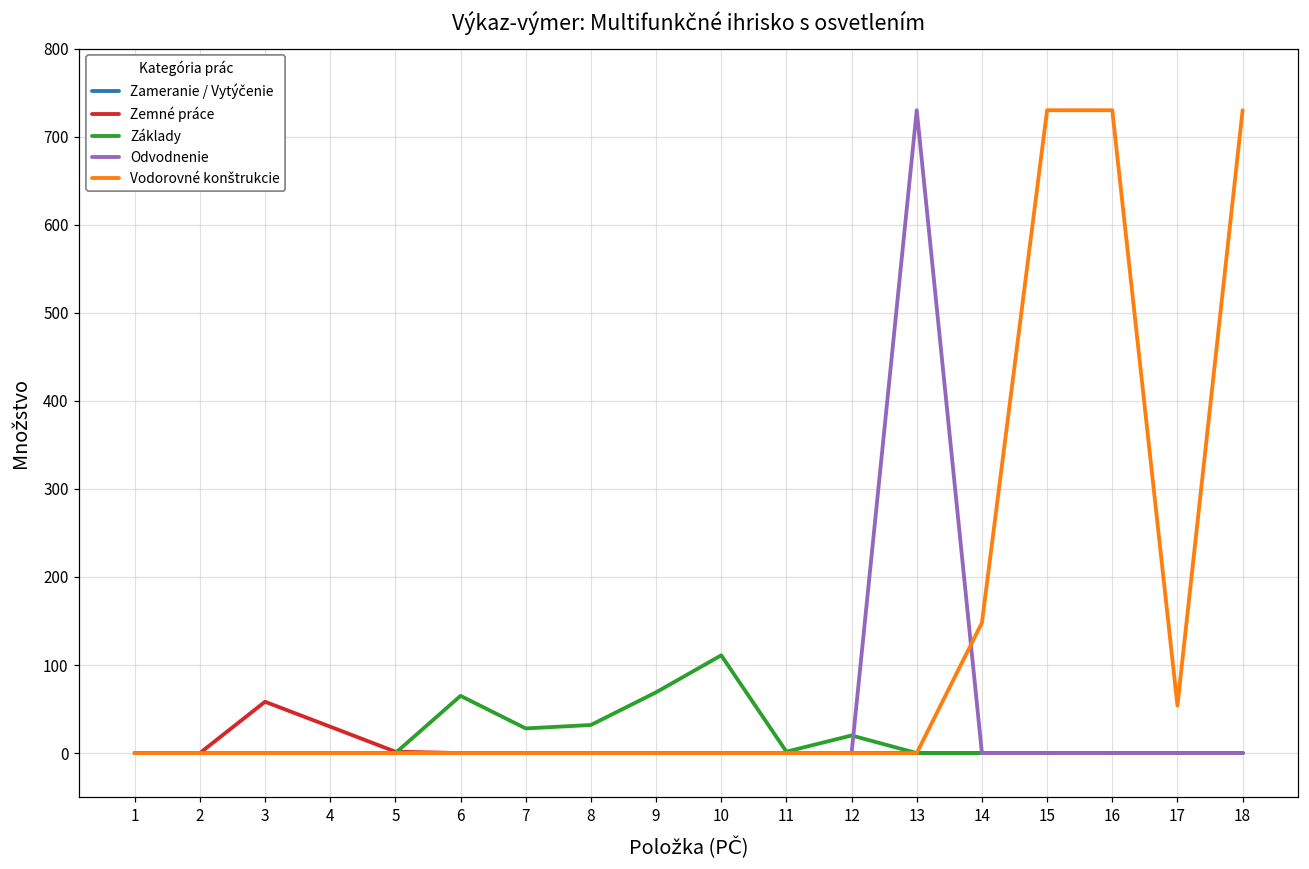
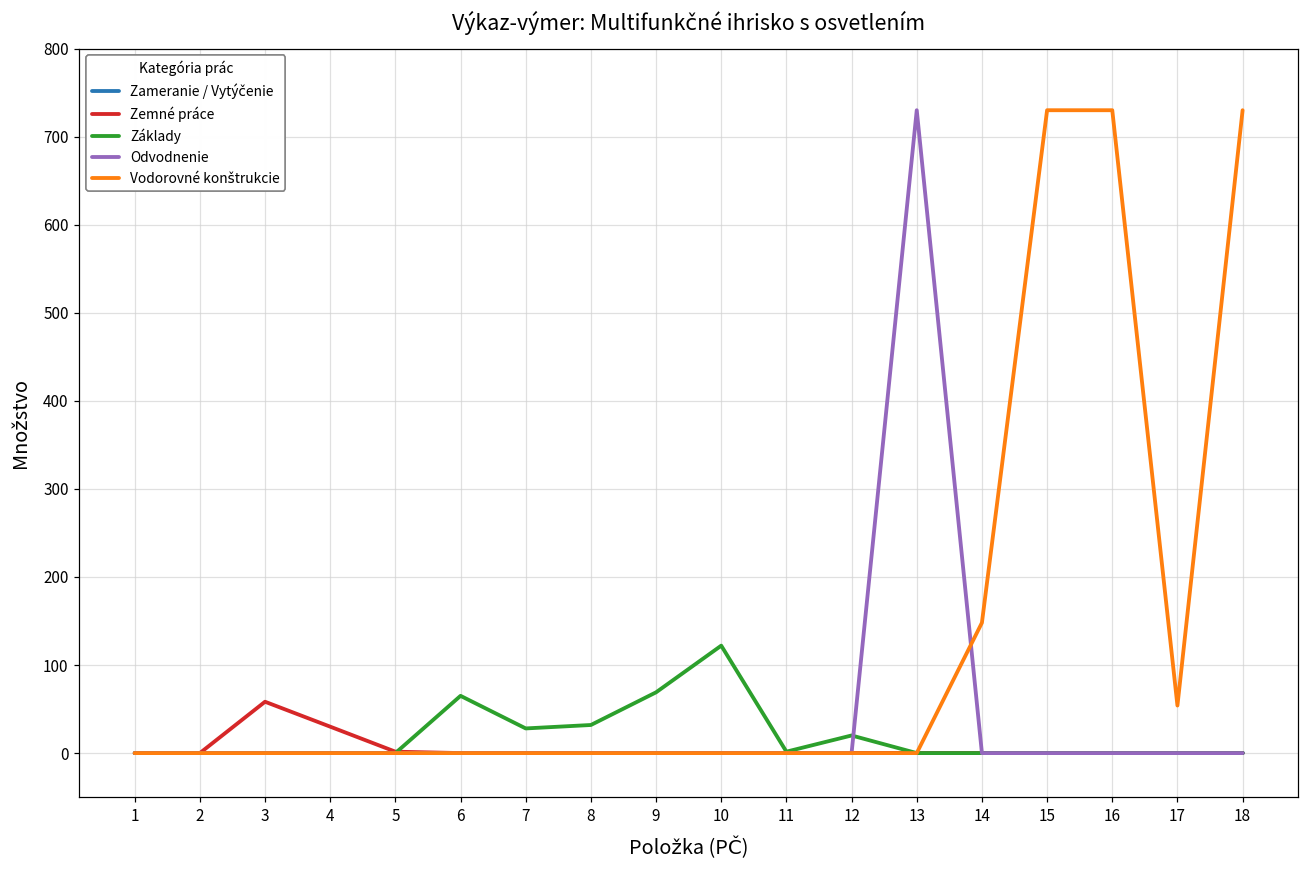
  {
    "Zemné práce": {
      "3": 60,
      "4": 30
    },
    "Základy": {
      "6": 70,
      "7": 30,
      "8": 30,
      "9": 70,
-     "10": 110,
+     "10": 120,
      "12": 20
    },
    "Odvodnenie": {
      "13": 730
    },
    "Vodorovné konštrukcie": {
      "14": 150,
      "15": 730,
      "16": 730,
      "17": 50,
      "18": 730
    }
  }
